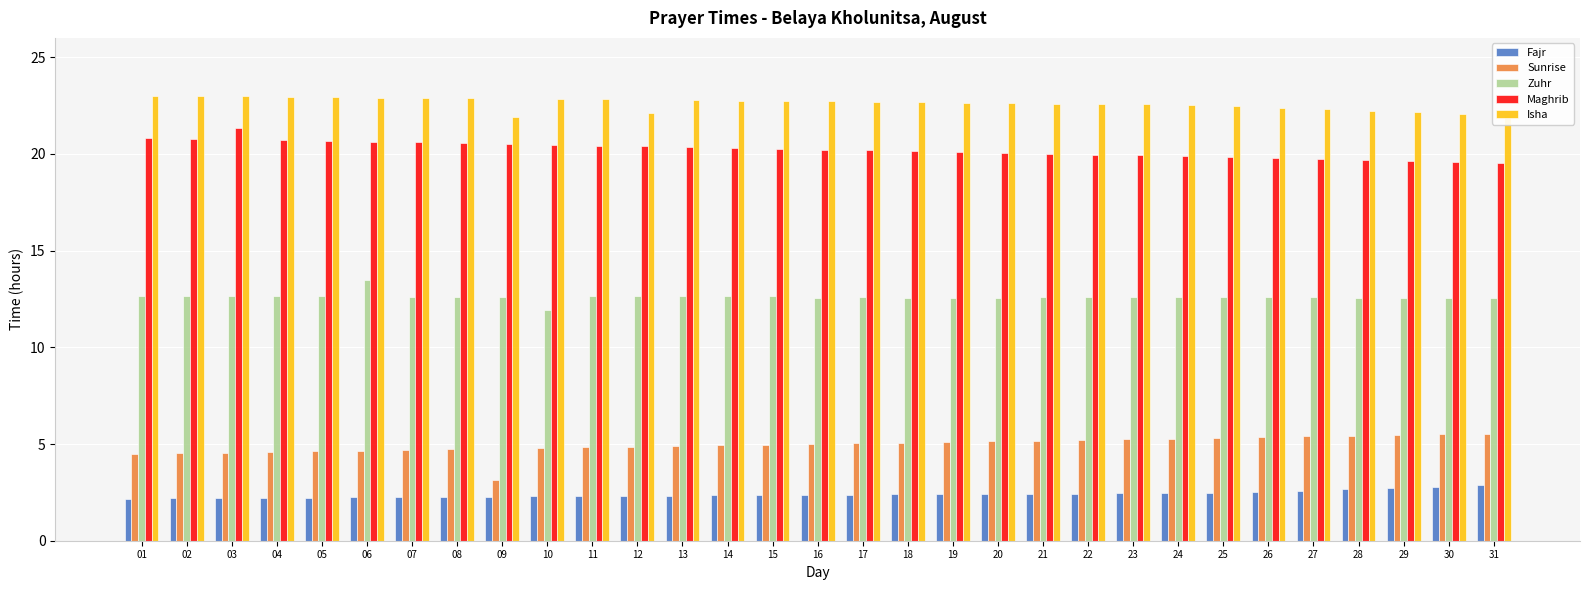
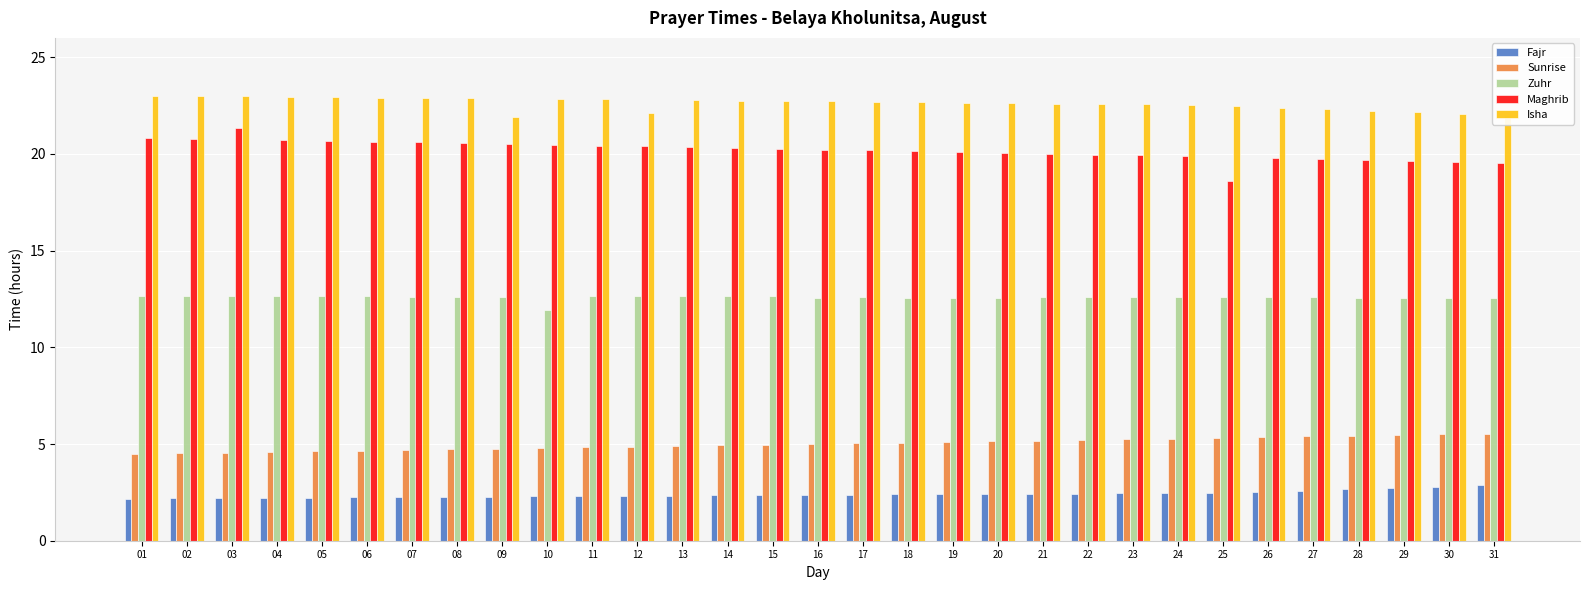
  {
    "Fajr": {
      "01": 2.2,
      "02": 2.2,
      "03": 2.2,
      "04": 2.2,
      "05": 2.2,
      "06": 2.3,
      "07": 2.3,
      "08": 2.3,
      "09": 2.3,
      "10": 2.3,
      "11": 2.3,
      "12": 2.3,
      "13": 2.3,
      "14": 2.4,
      "15": 2.4,
      "16": 2.4,
      "17": 2.4,
      "18": 2.4,
      "19": 2.4,
      "20": 2.4,
      "21": 2.4,
      "22": 2.4,
      "23": 2.5,
      "24": 2.5,
      "25": 2.5,
      "26": 2.5,
      "27": 2.6,
      "28": 2.7,
      "29": 2.7,
      "30": 2.8,
      "31": 2.9
    },
    "Sunrise": {
      "01": 4.5,
      "02": 4.5,
      "03": 4.6,
      "04": 4.6,
      "05": 4.6,
      "06": 4.7,
      "07": 4.7,
      "08": 4.7,
-     "09": 3.1,
+     "09": 4.8,
      "10": 4.8,
      "11": 4.8,
      "12": 4.9,
      "13": 4.9,
      "14": 4.9,
      "15": 5.0,
      "16": 5.0,
      "17": 5.0,
      "18": 5.1,
      "19": 5.1,
      "20": 5.2,
      "21": 5.2,
      "22": 5.2,
      "23": 5.3,
      "24": 5.3,
      "25": 5.3,
      "26": 5.4,
      "27": 5.4,
      "28": 5.4,
      "29": 5.5,
      "30": 5.5,
      "31": 5.5
    },
    "Zuhr": {
      "01": 12.7,
      "02": 12.7,
      "03": 12.7,
      "04": 12.7,
      "05": 12.7,
-     "06": 13.5,
+     "06": 12.7,
      "07": 12.6,
      "08": 12.6,
      "09": 12.6,
      "10": 12.0,
      "11": 12.6,
      "12": 12.6,
      "13": 12.6,
      "14": 12.6,
      "15": 12.6,
      "16": 12.6,
      "17": 12.6,
      "18": 12.6,
      "19": 12.6,
      "20": 12.6,
      "21": 12.6,
      "22": 12.6,
      "23": 12.6,
      "24": 12.6,
      "25": 12.6,
      "26": 12.6,
      "27": 12.6,
      "28": 12.6,
      "29": 12.6,
      "30": 12.6,
      "31": 12.6
    },
    "Maghrib": {
      "01": 20.8,
      "02": 20.8,
      "03": 21.3,
      "04": 20.7,
      "05": 20.7,
      "06": 20.6,
      "07": 20.6,
      "08": 20.6,
      "09": 20.5,
      "10": 20.5,
      "11": 20.4,
      "12": 20.4,
      "13": 20.4,
      "14": 20.3,
      "15": 20.3,
      "16": 20.2,
      "17": 20.2,
      "18": 20.1,
      "19": 20.1,
      "20": 20.1,
      "21": 20.0,
      "22": 20.0,
      "23": 19.9,
      "24": 19.9,
-     "25": 19.8,
+     "25": 18.6,
      "26": 19.8,
      "27": 19.7,
      "28": 19.7,
      "29": 19.7,
      "30": 19.6,
      "31": 19.6
    },
    "Isha": {
      "01": 23.0,
      "02": 23.0,
      "03": 23.0,
      "04": 23.0,
      "05": 22.9,
      "06": 22.9,
      "07": 22.9,
      "08": 22.9,
      "09": 21.9,
      "10": 22.8,
      "11": 22.8,
      "12": 22.1,
      "13": 22.8,
      "14": 22.8,
      "15": 22.7,
      "16": 22.7,
      "17": 22.7,
      "18": 22.7,
      "19": 22.7,
      "20": 22.6,
      "21": 22.6,
      "22": 22.6,
      "23": 22.6,
      "24": 22.6,
      "25": 22.5,
      "26": 22.4,
      "27": 22.3,
      "28": 22.2,
      "29": 22.2,
      "30": 22.1
    }
  }
